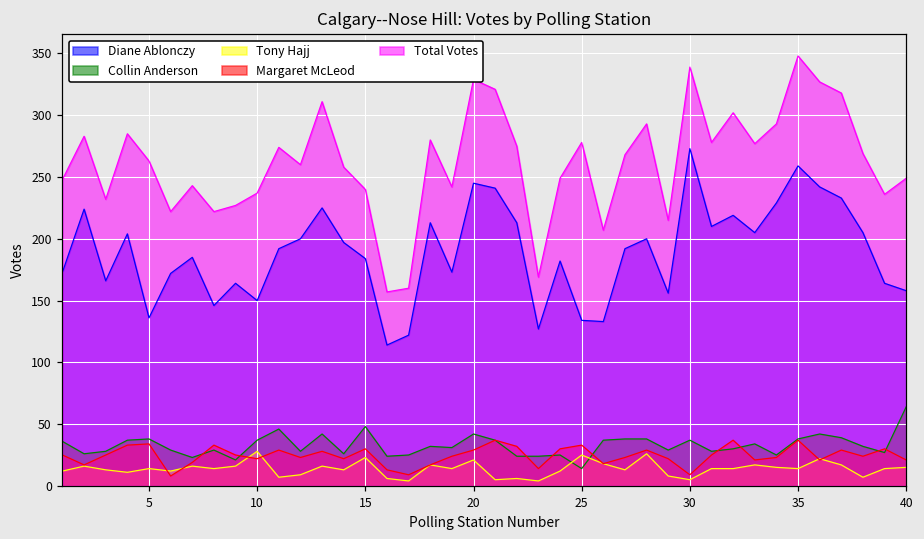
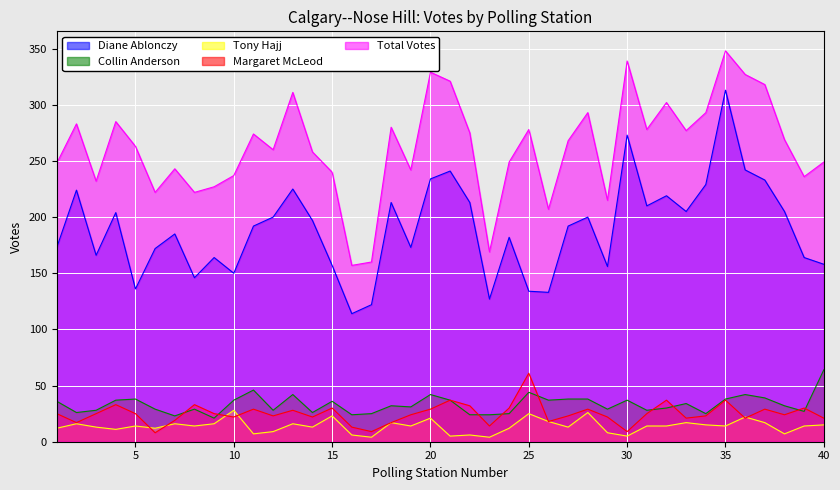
  {
    "Diane Ablonczy": {
      "5": 136,
      "10": 150,
-     "15": 184,
-     "20": 245,
+     "15": 157,
+     "20": 234,
      "25": 134,
      "30": 273,
-     "35": 259,
+     "35": 313,
      "40": 158
    },
    "Collin Anderson": {
      "5": 38,
      "10": 37,
-     "15": 48,
+     "15": 36,
      "20": 42,
-     "25": 14,
+     "25": 44,
      "30": 37,
      "40": 64
    },
    "Tony Hajj": {
      "5": 14,
      "10": 28,
      "15": 23,
      "20": 21,
      "25": 25,
      "30": 5,
      "35": 14,
      "40": 15
    },
    "Margaret McLeod": {
-     "5": 34,
+     "5": 25,
      "10": 22,
      "15": 30,
      "20": 29,
-     "25": 33,
+     "25": 61,
      "30": 9,
      "40": 21
    },
    "Total Votes": {
      "5": 263,
      "10": 237,
      "15": 240,
      "20": 329,
      "25": 278,
      "30": 339,
      "35": 348,
      "40": 249
    }
  }
